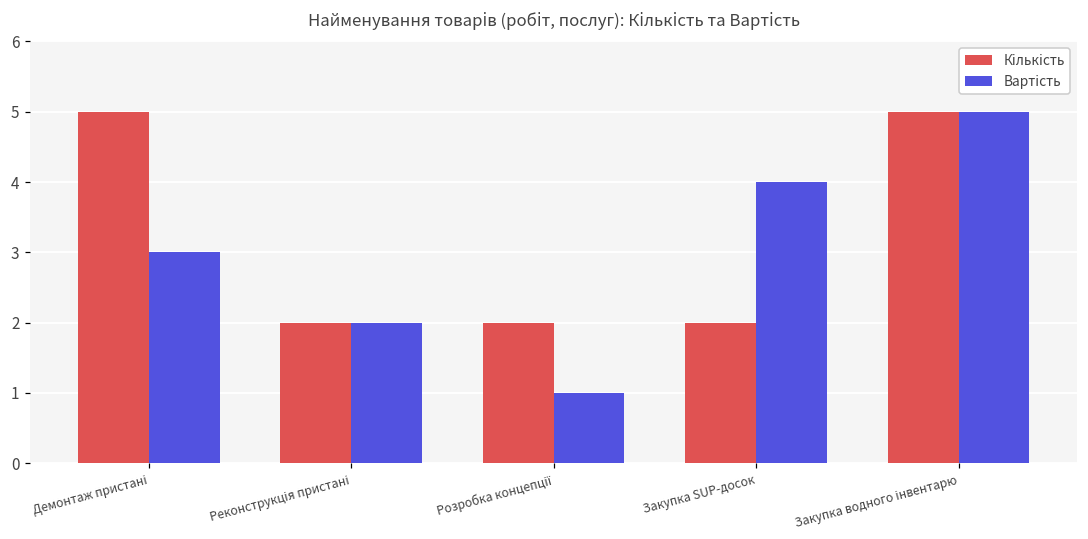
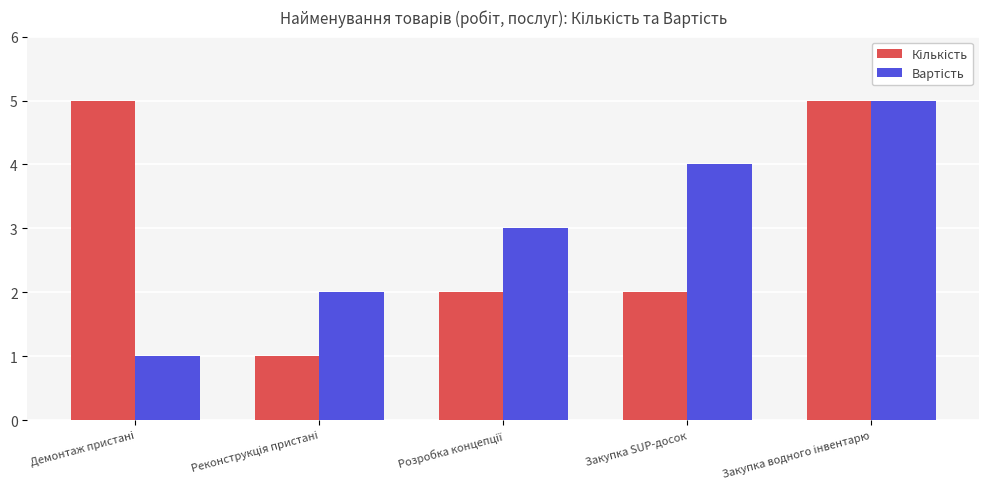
  {
    "Кількість": {
      "Демонтаж пристані": 5,
-     "Реконструкція пристані": 2,
+     "Реконструкція пристані": 1,
      "Розробка концепції": 2,
      "Закупка SUP-досок": 2,
      "Закупка водного інвентарю": 5
    },
    "Вартість": {
-     "Демонтаж пристані": 3,
+     "Демонтаж пристані": 1,
      "Реконструкція пристані": 2,
-     "Розробка концепції": 1,
+     "Розробка концепції": 3,
      "Закупка SUP-досок": 4,
      "Закупка водного інвентарю": 5
    }
  }
